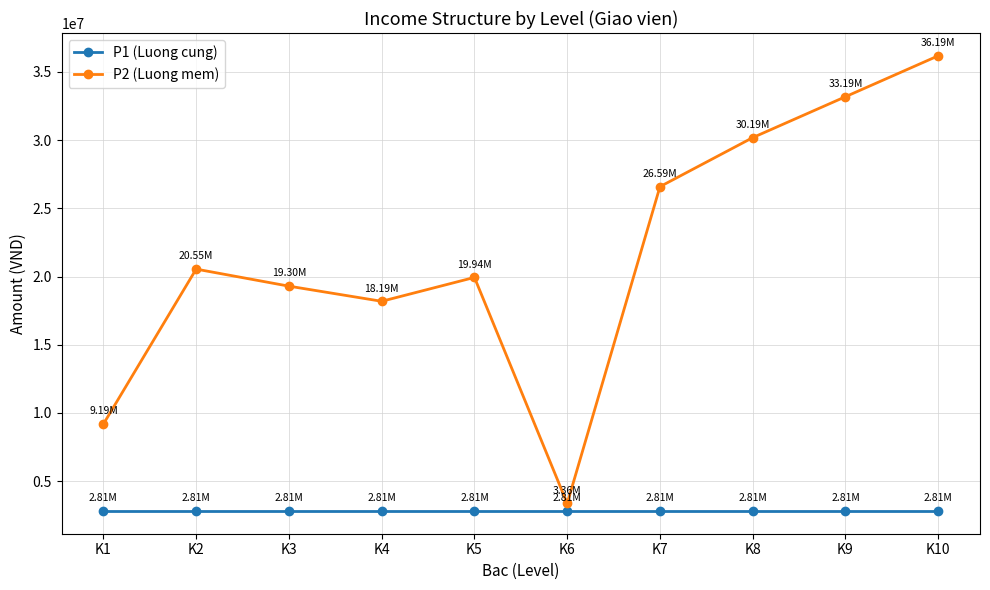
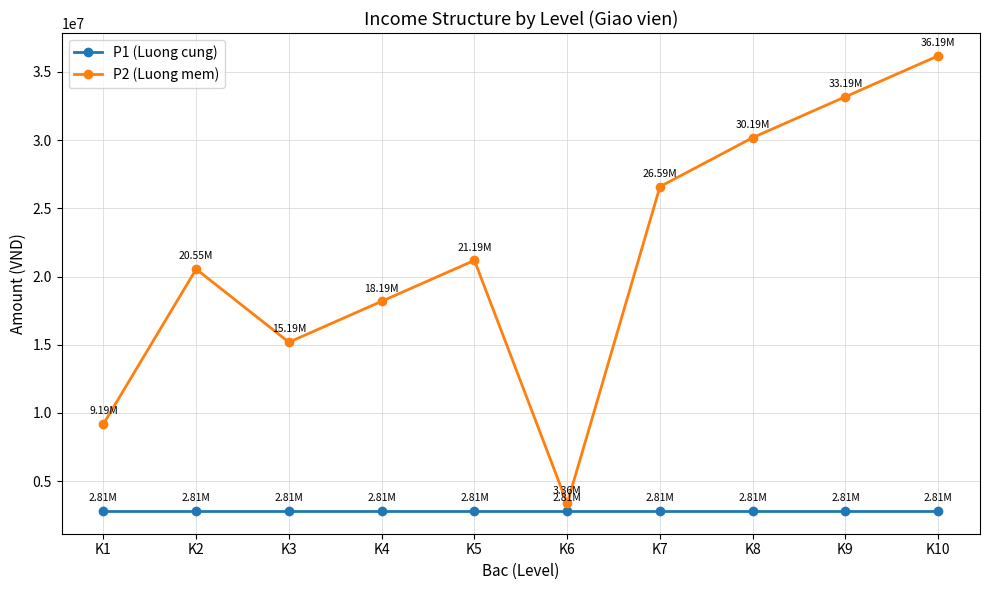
  {
    "P1 (Luong cung)": {
      "K1": "2.81M",
      "K2": "2.81M",
      "K3": "2.81M",
      "K4": "2.81M",
      "K5": "2.81M",
      "K7": "2.81M",
      "K8": "2.81M",
      "K9": "2.81M",
      "K10": "2.81M"
    },
    "P2 (Luong mem)": {
      "K1": "9.19M",
      "K2": "20.55M",
-     "K3": "19.30M",
+     "K3": "15.19M",
      "K4": "18.19M",
-     "K5": "19.94M",
+     "K5": "21.19M",
      "K7": "26.59M",
      "K8": "30.19M",
      "K9": "33.19M",
      "K10": "36.19M"
    }
  }
